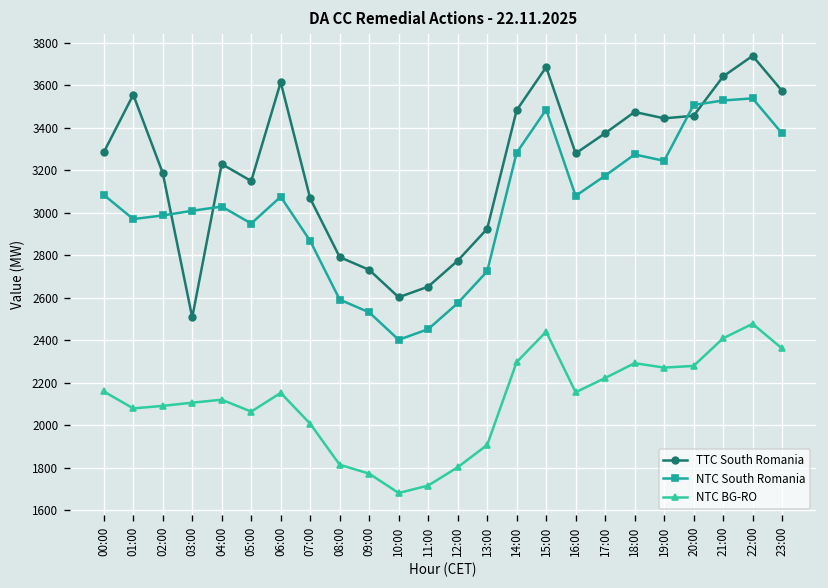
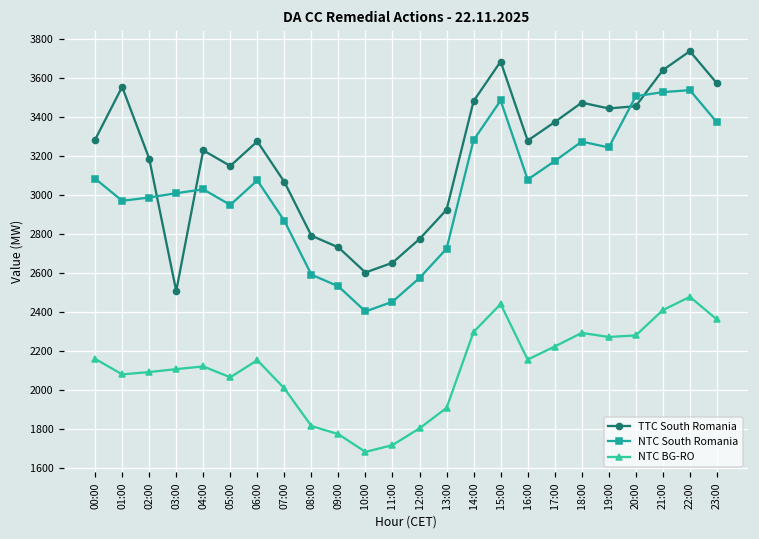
  {
    "TTC South Romania": {
      "00:00": 3280,
      "01:00": 3560,
      "02:00": 3190,
      "03:00": 2510,
      "04:00": 3230,
      "05:00": 3150,
-     "06:00": 3610,
+     "06:00": 3280,
      "07:00": 3070,
      "08:00": 2790,
      "09:00": 2730,
      "10:00": 2600,
      "11:00": 2650,
      "12:00": 2770,
      "13:00": 2920,
      "14:00": 3480,
      "15:00": 3690,
      "16:00": 3280,
      "17:00": 3370,
      "18:00": 3470,
      "19:00": 3440,
      "20:00": 3460,
      "21:00": 3640,
      "22:00": 3740,
      "23:00": 3570
    }
  }
